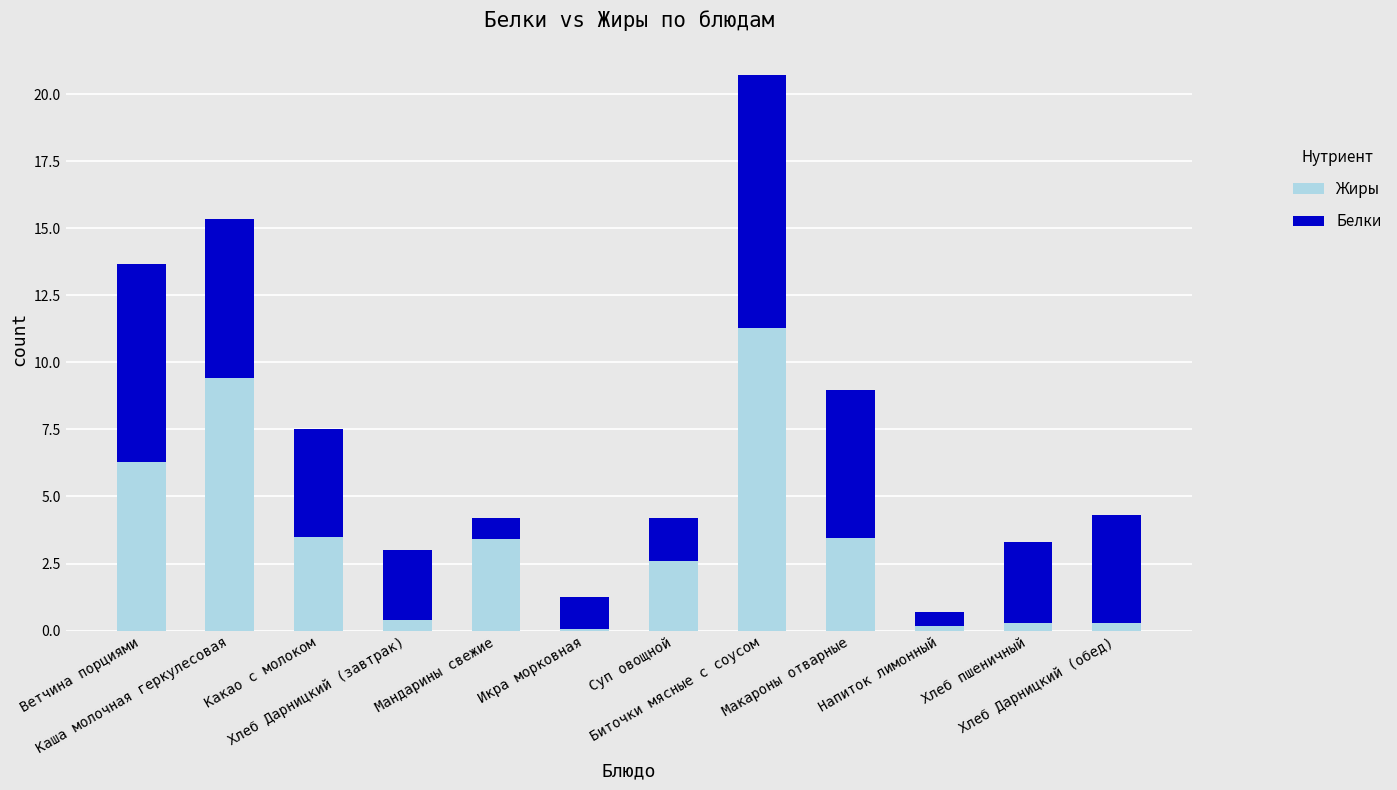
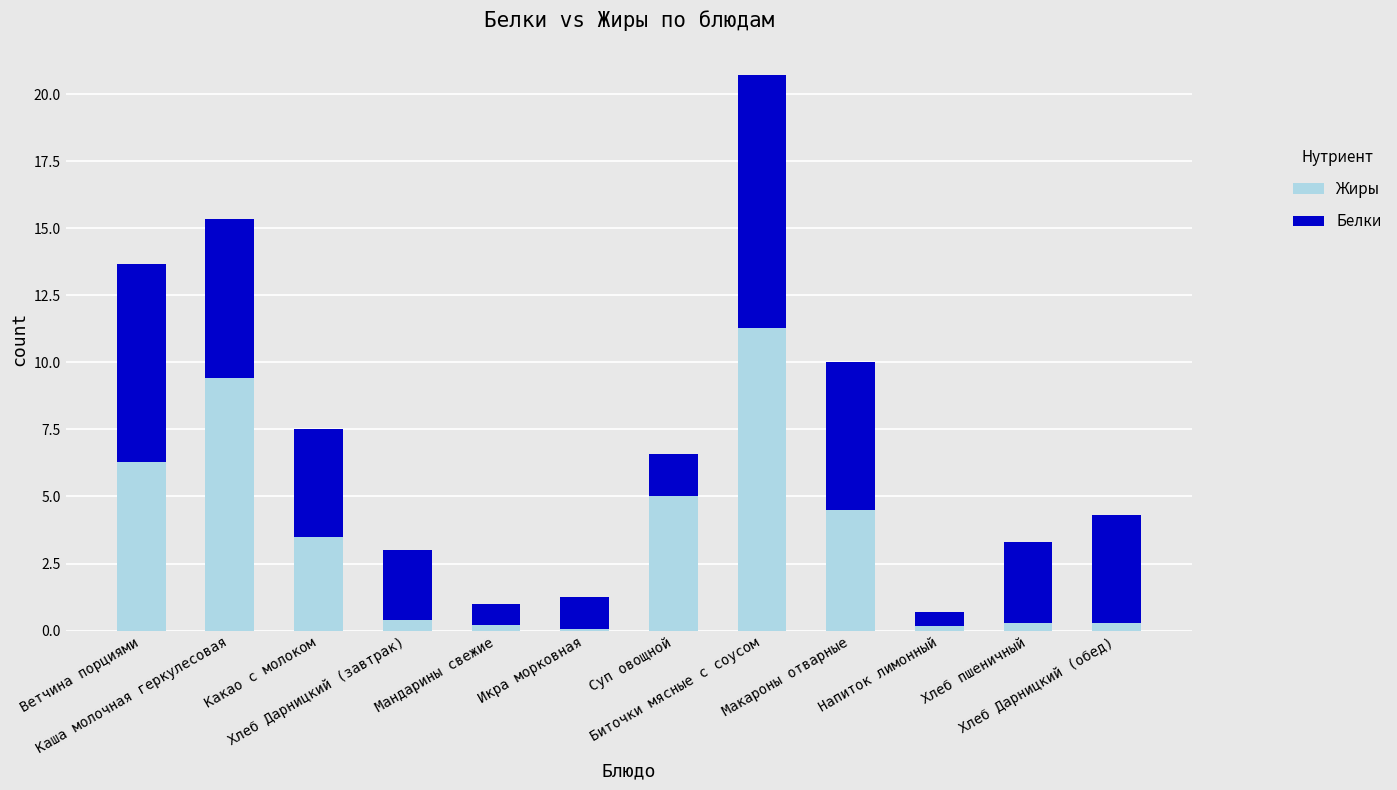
  {
    "Жиры": {
      "Ветчина порциями": 6.3,
      "Каша молочная геркулесовая": 9.4,
      "Какао с молоком": 3.5,
      "Хлеб Дарницкий (завтрак)": 0.4,
-     "Мандарины свежие": 3.4,
-     "Суп овощной": 2.6,
+     "Мандарины свежие": 0.2,
+     "Суп овощной": 5.0,
      "Биточки мясные с соусом": 11.3,
-     "Макароны отварные": 3.5,
+     "Макароны отварные": 4.5,
      "Напиток лимонный": 0.2,
      "Хлеб пшеничный": 0.3,
      "Хлеб Дарницкий (обед)": 0.3
    },
    "Белки": {
      "Ветчина порциями": 7.4,
      "Каша молочная геркулесовая": 5.9,
      "Какао с молоком": 4.0,
      "Хлеб Дарницкий (завтрак)": 2.6,
      "Мандарины свежие": 0.8,
      "Икра морковная": 1.2,
      "Суп овощной": 1.6,
      "Биточки мясные с соусом": 9.4,
      "Макароны отварные": 5.5,
      "Напиток лимонный": 0.5,
      "Хлеб пшеничный": 3.0,
      "Хлеб Дарницкий (обед)": 4.0
    }
  }
